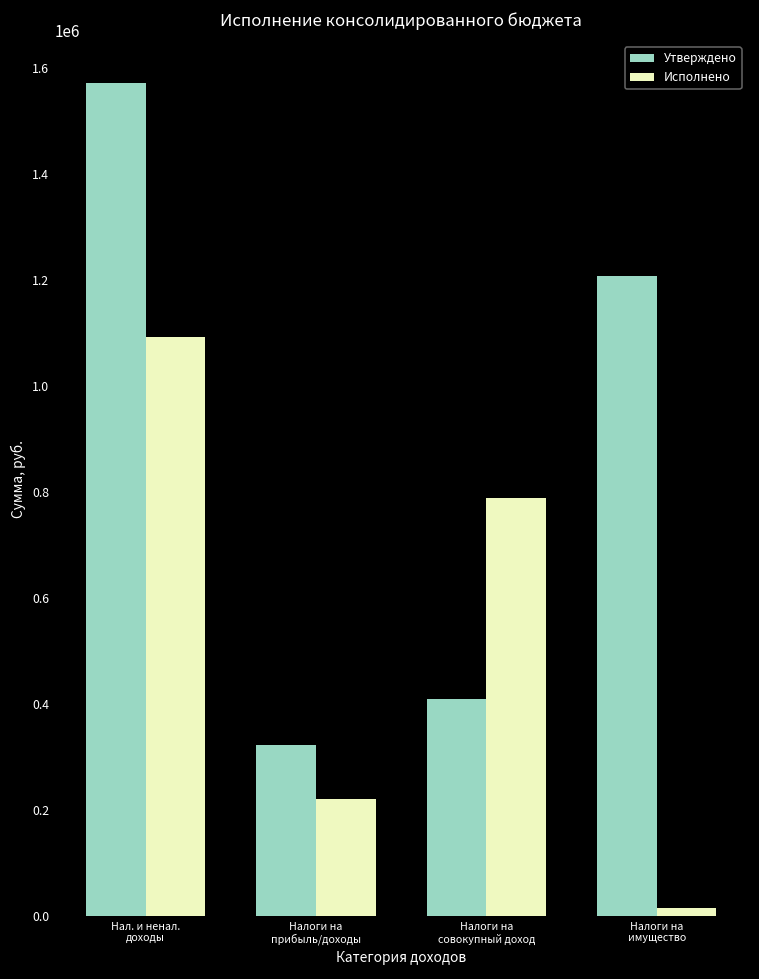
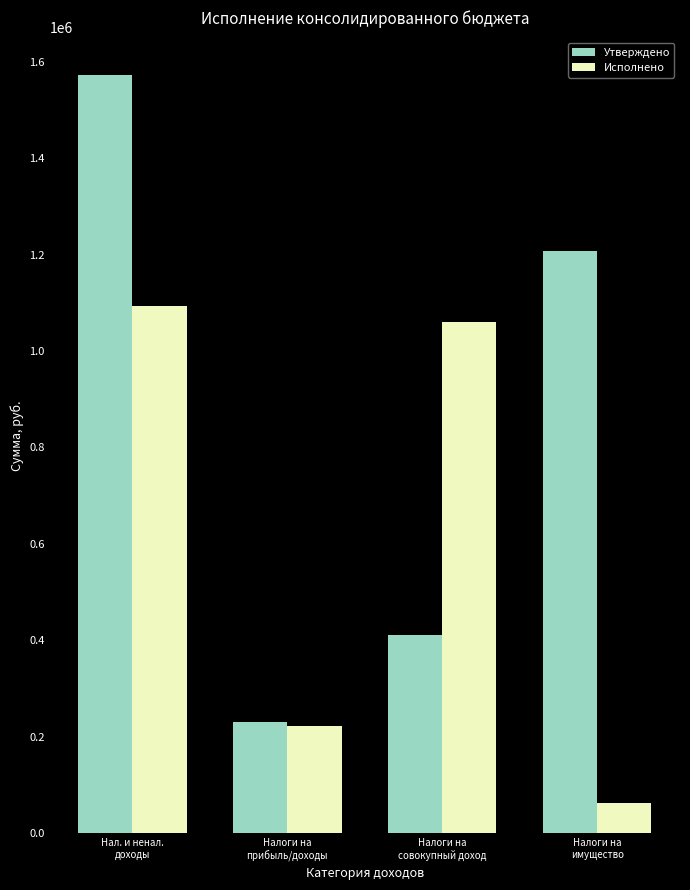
  {
    "Утверждено": {
      "Нал. и ненал. доходы": 1570000,
-     "Налоги на прибыль/доходы": 320000,
+     "Налоги на прибыль/доходы": 230000,
      "Налоги на совокупный доход": 410000,
      "Налоги на имущество": 1210000
    },
    "Исполнено": {
      "Нал. и ненал. доходы": 1090000,
      "Налоги на прибыль/доходы": 220000,
-     "Налоги на совокупный доход": 790000,
-     "Налоги на имущество": 20000
+     "Налоги на совокупный доход": 1060000,
+     "Налоги на имущество": 60000
    }
  }
